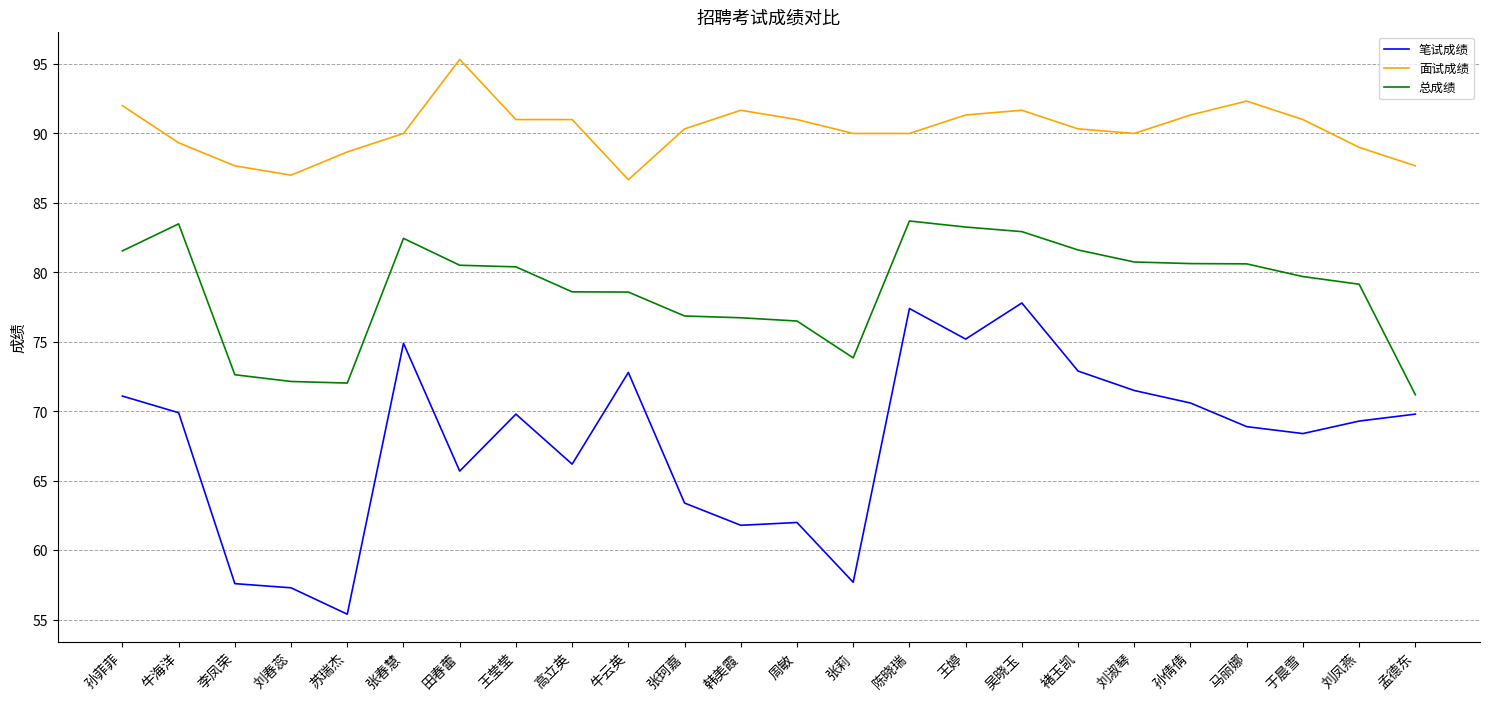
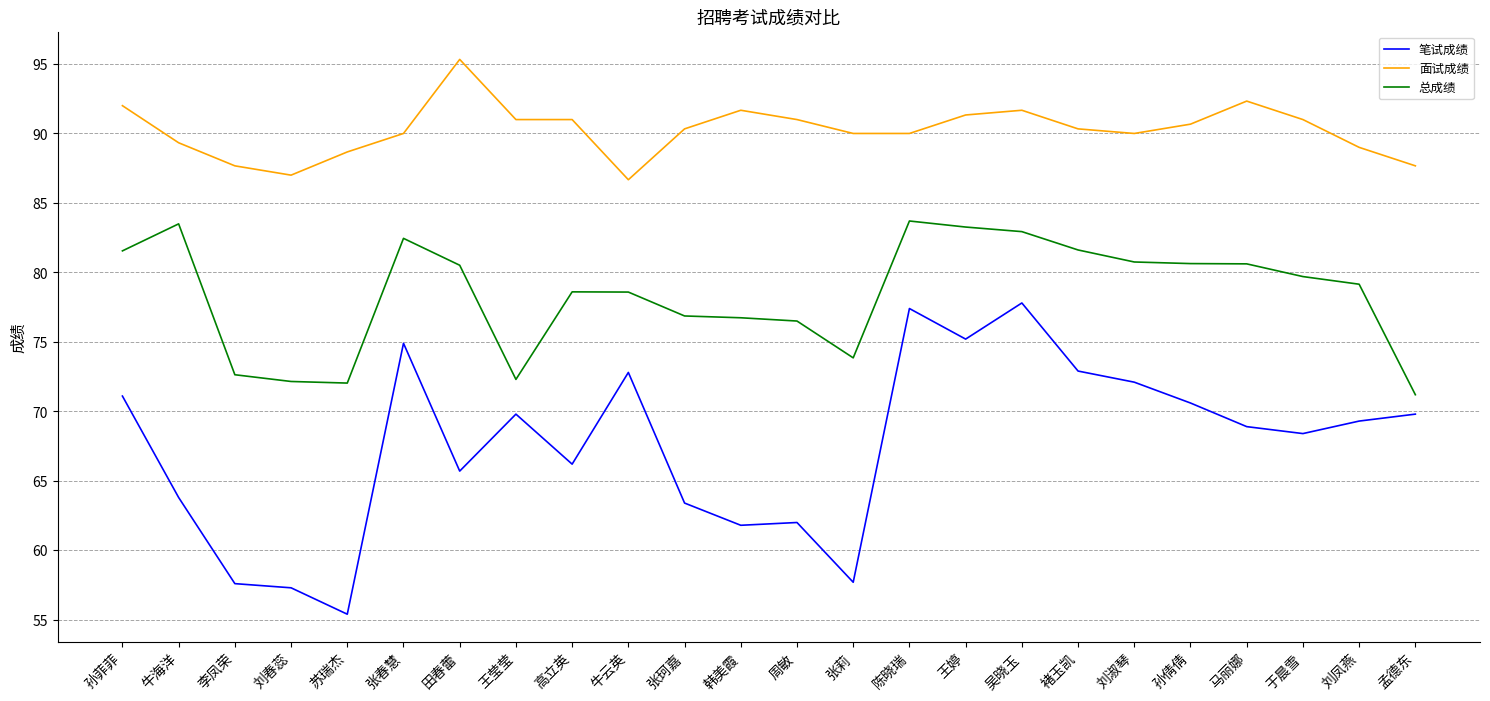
  {
    "笔试成绩": {
      "孙菲菲": 71.1,
-     "牛海洋": 69.9,
+     "牛海洋": 63.8,
      "李凤荣": 57.6,
      "刘春蕊": 57.3,
      "苏瑞杰": 55.4,
      "张春慧": 74.9,
      "田春蕾": 65.7,
      "王莹莹": 69.8,
      "高立英": 66.2,
      "牛云英": 72.8,
      "张珂嘉": 63.4,
      "韩美霞": 61.8,
      "周敏": 62.0,
      "张莉": 57.7,
      "陈晓瑞": 77.4,
      "王婷": 75.2,
      "吴晓玉": 77.8,
      "褚玉凯": 72.9,
-     "刘淑琴": 71.5,
+     "刘淑琴": 72.1,
      "孙倩倩": 70.6,
      "马丽娜": 68.9,
      "于晨雪": 68.4,
      "刘凤燕": 69.3,
      "孟德东": 69.8
    },
    "面试成绩": {
      "孙菲菲": 92.0,
      "牛海洋": 89.3,
      "李凤荣": 87.7,
      "刘春蕊": 87.0,
      "苏瑞杰": 88.7,
      "张春慧": 90.0,
      "田春蕾": 95.3,
      "王莹莹": 91.0,
      "高立英": 91.0,
      "牛云英": 86.7,
      "张珂嘉": 90.3,
      "韩美霞": 91.7,
      "周敏": 91.0,
      "张莉": 90.0,
      "陈晓瑞": 90.0,
      "王婷": 91.3,
      "吴晓玉": 91.7,
      "褚玉凯": 90.3,
      "刘淑琴": 90.0,
-     "孙倩倩": 91.3,
+     "孙倩倩": 90.7,
      "马丽娜": 92.3,
      "于晨雪": 91.0,
      "刘凤燕": 89.0,
      "孟德东": 87.7
    },
    "总成绩": {
      "孙菲菲": 81.6,
      "牛海洋": 83.5,
      "李凤荣": 72.6,
      "刘春蕊": 72.2,
      "苏瑞杰": 72.0,
      "张春慧": 82.5,
      "田春蕾": 80.5,
-     "王莹莹": 80.4,
+     "王莹莹": 72.3,
      "高立英": 78.6,
      "牛云英": 78.6,
      "张珂嘉": 76.9,
      "韩美霞": 76.7,
      "周敏": 76.5,
      "张莉": 73.9,
      "陈晓瑞": 83.7,
      "王婷": 83.3,
      "吴晓玉": 82.9,
      "褚玉凯": 81.6,
      "刘淑琴": 80.8,
      "孙倩倩": 80.6,
      "马丽娜": 80.6,
      "于晨雪": 79.7,
      "刘凤燕": 79.2,
      "孟德东": 71.2
    }
  }
